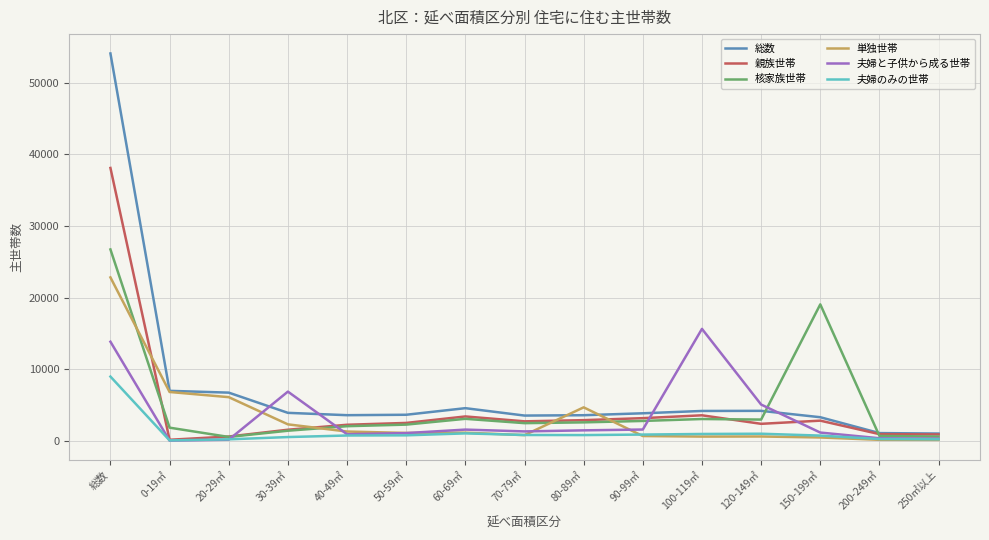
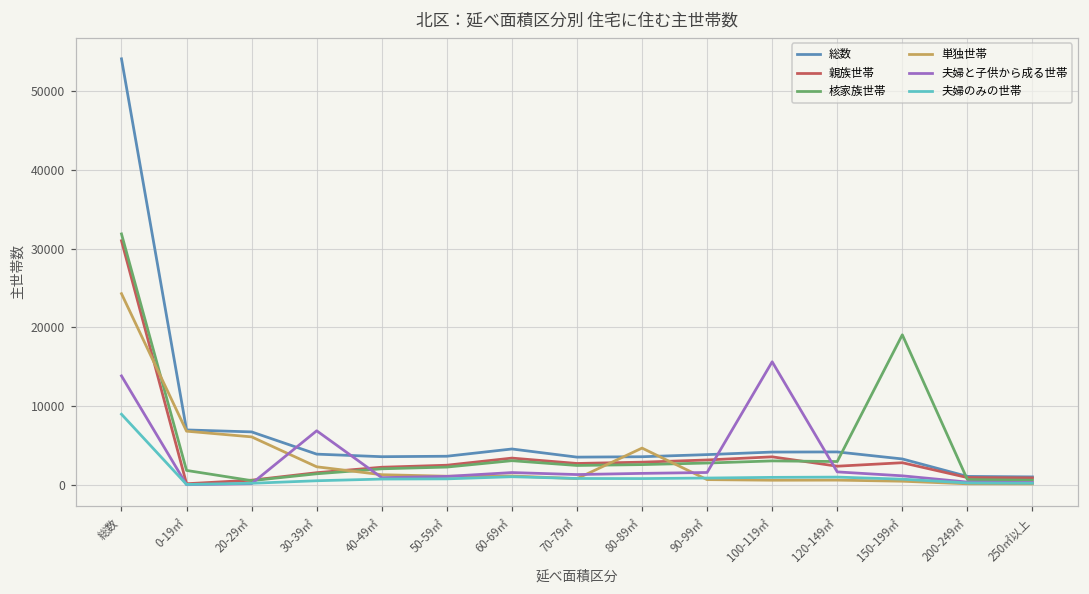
  {
    "親族世帯": {
-     "総数": 38000,
+     "総数": 31000,
      "90-99㎡": 3000,
      "100-119㎡": 4000,
      "120-149㎡": 2000,
      "150-199㎡": 3000
    },
    "核家族世帯": {
-     "総数": 27000,
+     "総数": 32000,
      "0-19㎡": 2000,
      "90-99㎡": 3000,
      "100-119㎡": 3000,
      "120-149㎡": 3000,
      "150-199㎡": 19000
    },
    "単独世帯": {
-     "総数": 23000,
+     "総数": 24000,
      "20-29㎡": 6000,
      "30-39㎡": 2000,
      "40-49㎡": 1000,
      "80-89㎡": 5000,
      "100-119㎡": 1000,
      "120-149㎡": 1000
    },
    "夫婦と子供から成る世帯": {
      "総数": 14000,
      "30-39㎡": 7000,
      "60-69㎡": 2000,
      "70-79㎡": 1000,
      "80-89㎡": 1000,
      "90-99㎡": 2000,
      "100-119㎡": 16000,
-     "120-149㎡": 5000,
+     "120-149㎡": 2000,
      "150-199㎡": 1000
    }
  }
